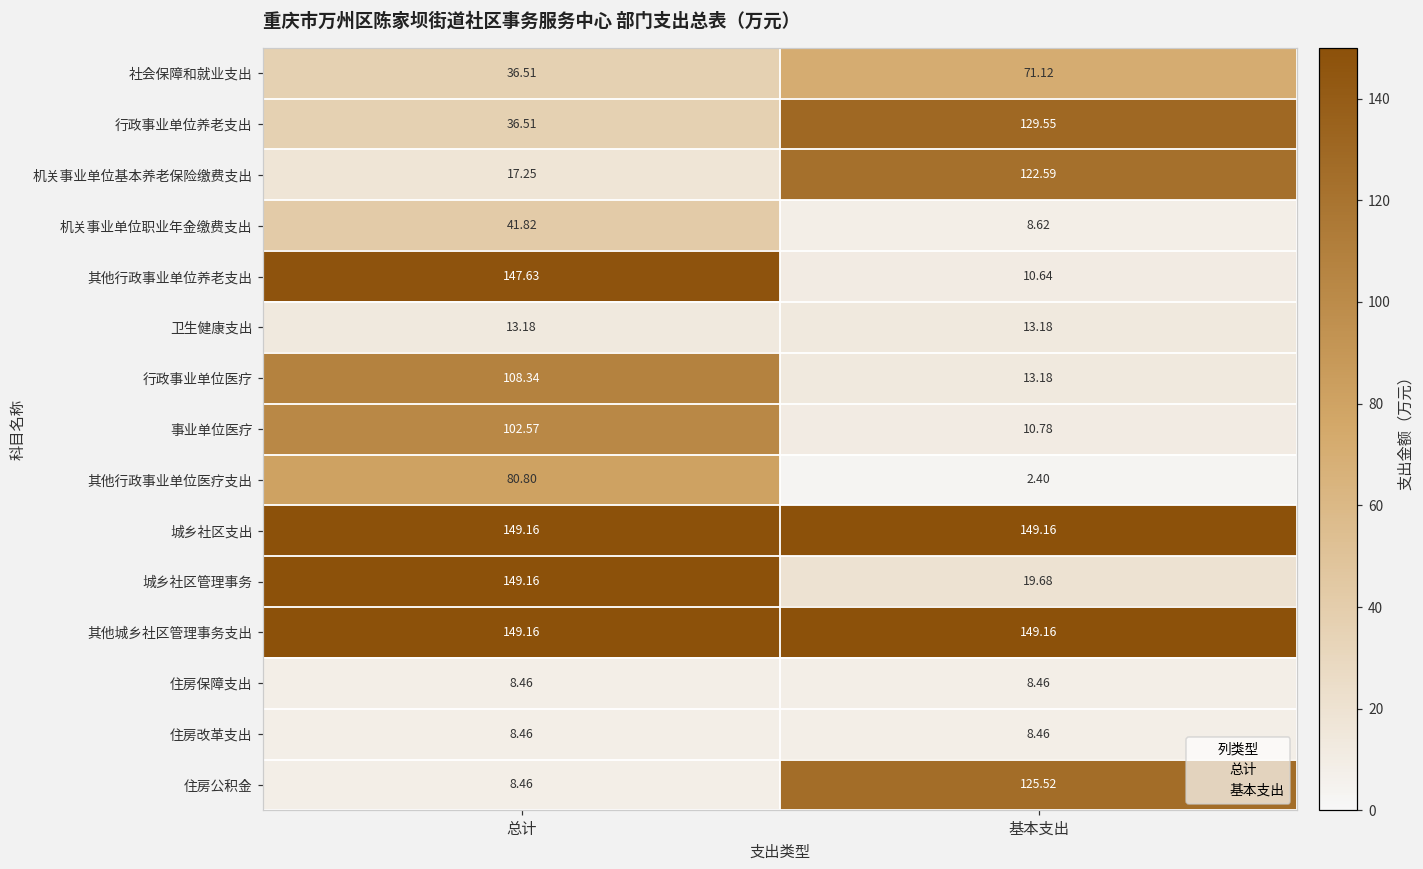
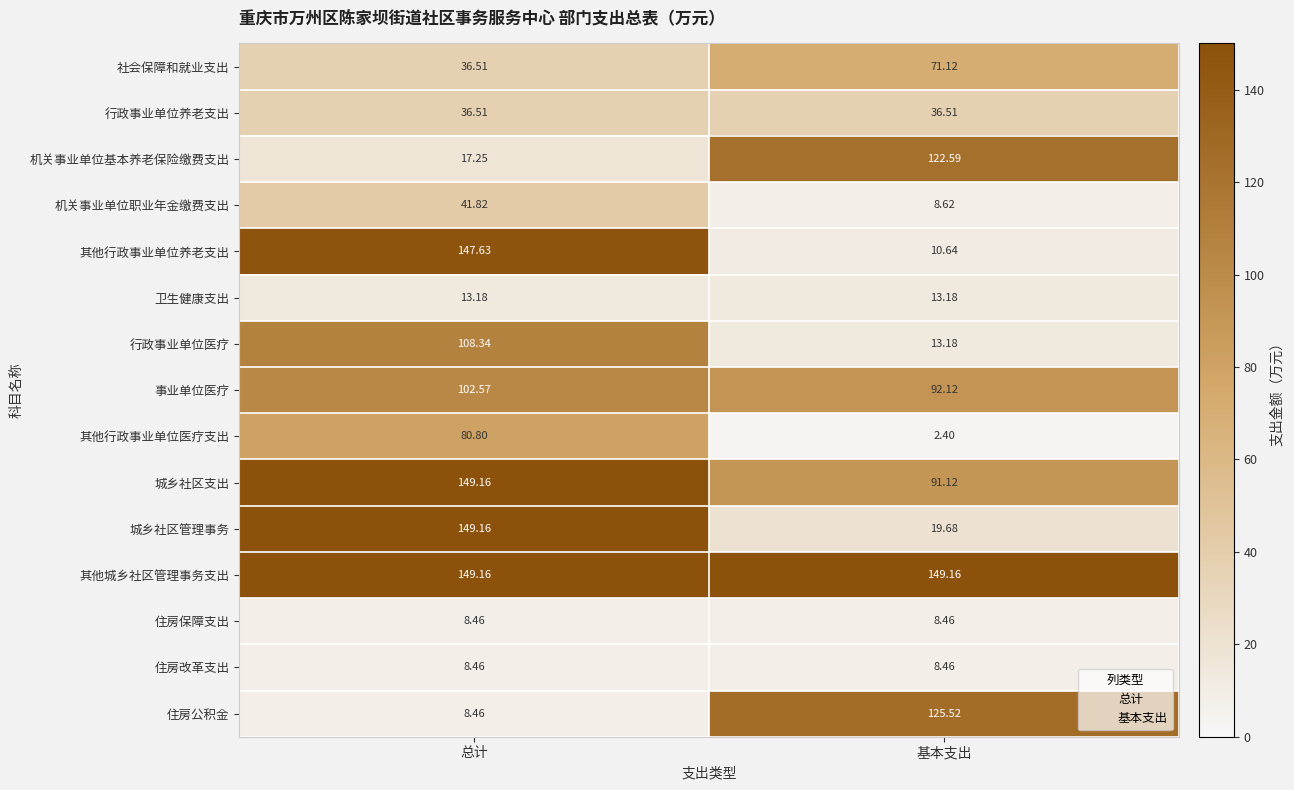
  {
    "社会保障和就业支出": {
      "总计": 36.51,
      "基本支出": 71.12
    },
    "行政事业单位养老支出": {
      "总计": 36.51,
-     "基本支出": 129.55
+     "基本支出": 36.51
    },
    "机关事业单位基本养老保险缴费支出": {
      "总计": 17.25,
      "基本支出": 122.59
    },
    "机关事业单位职业年金缴费支出": {
      "总计": 41.82,
      "基本支出": 8.62
    },
    "其他行政事业单位养老支出": {
      "总计": 147.63,
      "基本支出": 10.64
    },
    "卫生健康支出": {
      "总计": 13.18,
      "基本支出": 13.18
    },
    "行政事业单位医疗": {
      "总计": 108.34,
      "基本支出": 13.18
    },
    "事业单位医疗": {
      "总计": 102.57,
-     "基本支出": 10.78
+     "基本支出": 92.12
    },
    "其他行政事业单位医疗支出": {
      "总计": 80.80,
      "基本支出": 2.40
    },
    "城乡社区支出": {
      "总计": 149.16,
-     "基本支出": 149.16
+     "基本支出": 91.12
    },
    "城乡社区管理事务": {
      "总计": 149.16,
      "基本支出": 19.68
    },
    "其他城乡社区管理事务支出": {
      "总计": 149.16,
      "基本支出": 149.16
    },
    "住房保障支出": {
      "总计": 8.46,
      "基本支出": 8.46
    },
    "住房改革支出": {
      "总计": 8.46,
      "基本支出": 8.46
    },
    "住房公积金": {
      "总计": 8.46,
      "基本支出": 125.52
    }
  }
